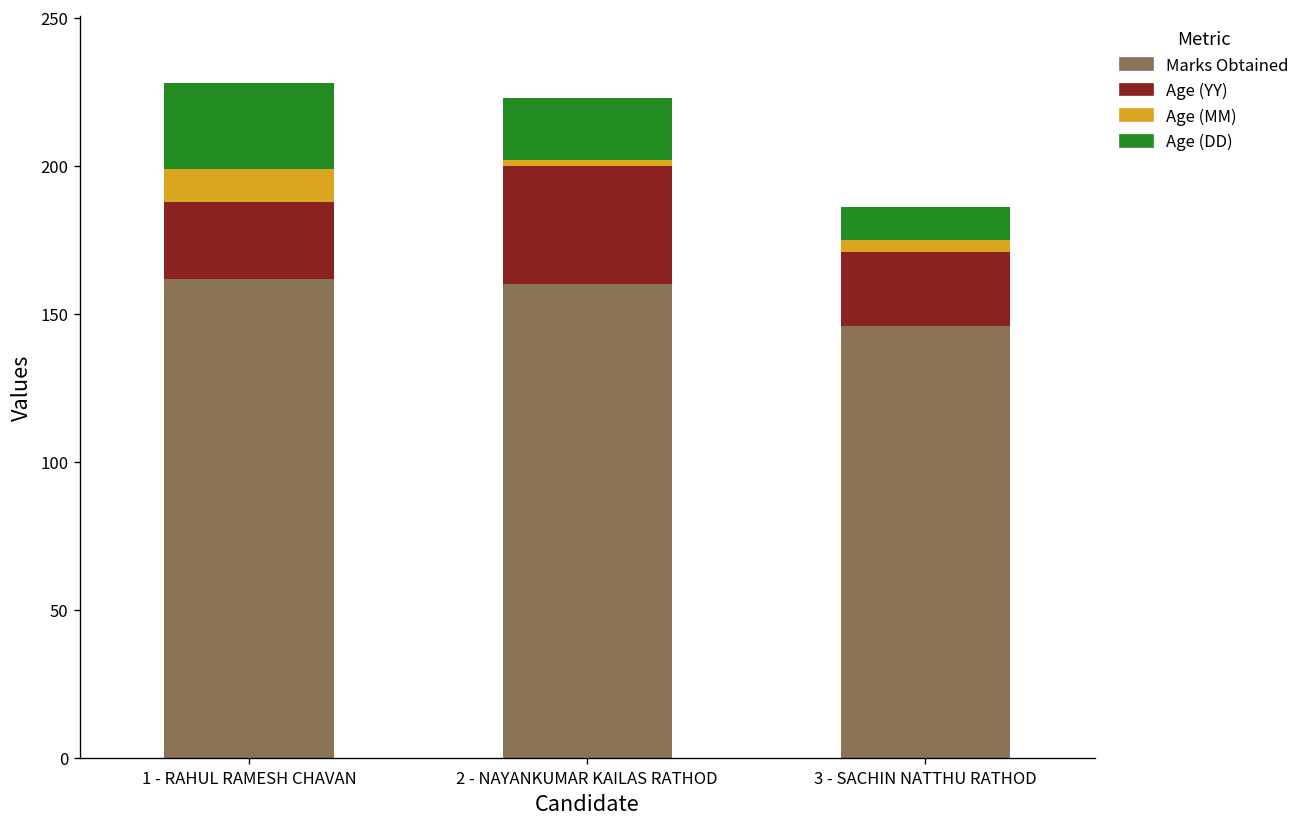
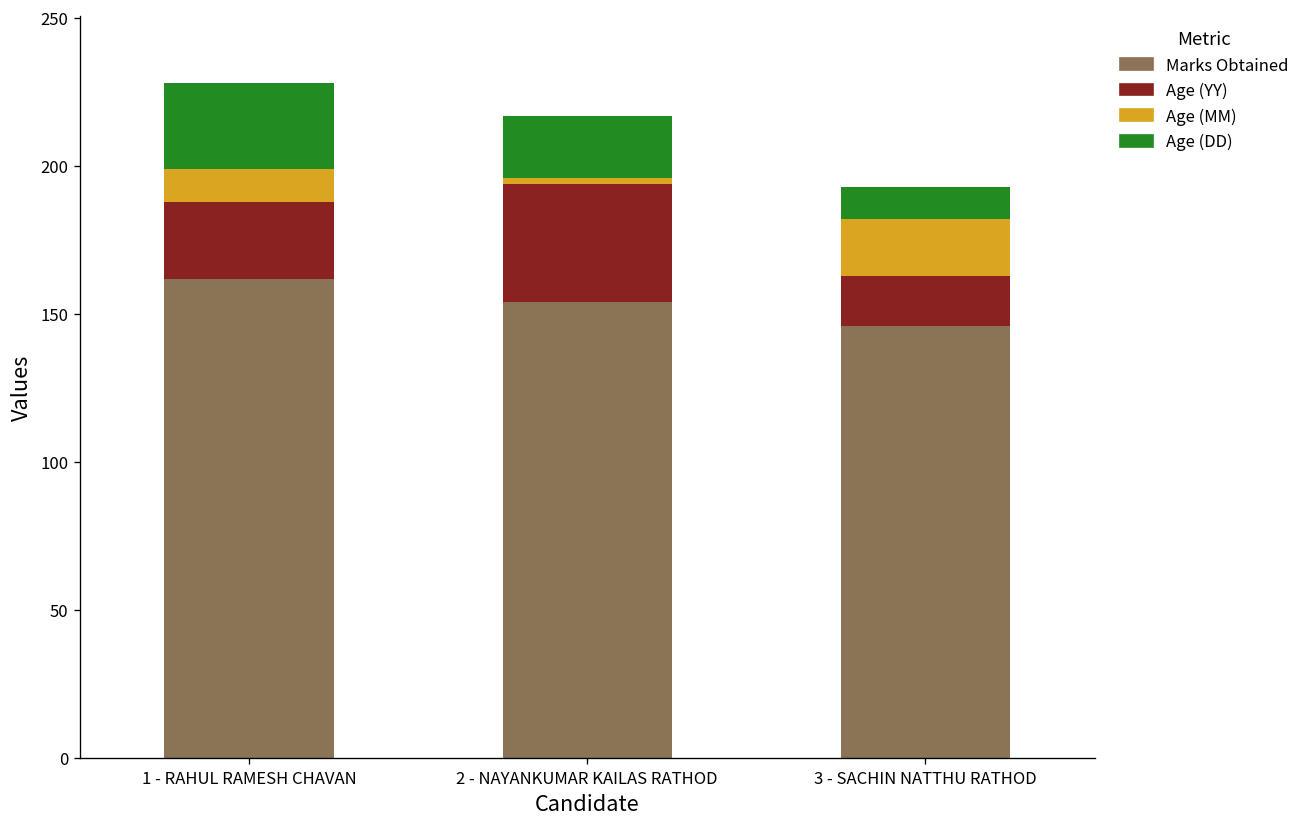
  {
    "Marks Obtained": {
      "1 - RAHUL RAMESH CHAVAN": 162,
-     "2 - NAYANKUMAR KAILAS RATHOD": 160,
+     "2 - NAYANKUMAR KAILAS RATHOD": 154,
      "3 - SACHIN NATTHU RATHOD": 146
    },
    "Age (YY)": {
      "1 - RAHUL RAMESH CHAVAN": 26,
      "2 - NAYANKUMAR KAILAS RATHOD": 40,
-     "3 - SACHIN NATTHU RATHOD": 25
+     "3 - SACHIN NATTHU RATHOD": 17
    },
    "Age (MM)": {
      "1 - RAHUL RAMESH CHAVAN": 11,
      "2 - NAYANKUMAR KAILAS RATHOD": 2,
-     "3 - SACHIN NATTHU RATHOD": 4
+     "3 - SACHIN NATTHU RATHOD": 19
    },
    "Age (DD)": {
      "1 - RAHUL RAMESH CHAVAN": 29,
      "2 - NAYANKUMAR KAILAS RATHOD": 21,
      "3 - SACHIN NATTHU RATHOD": 11
    }
  }
